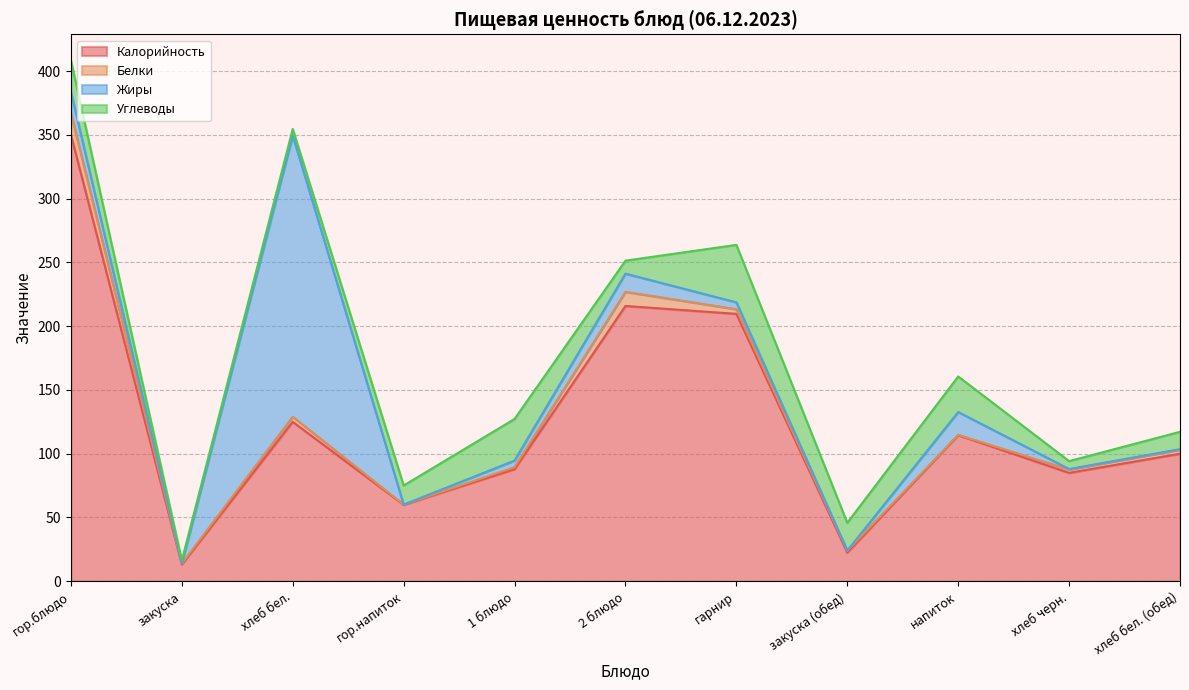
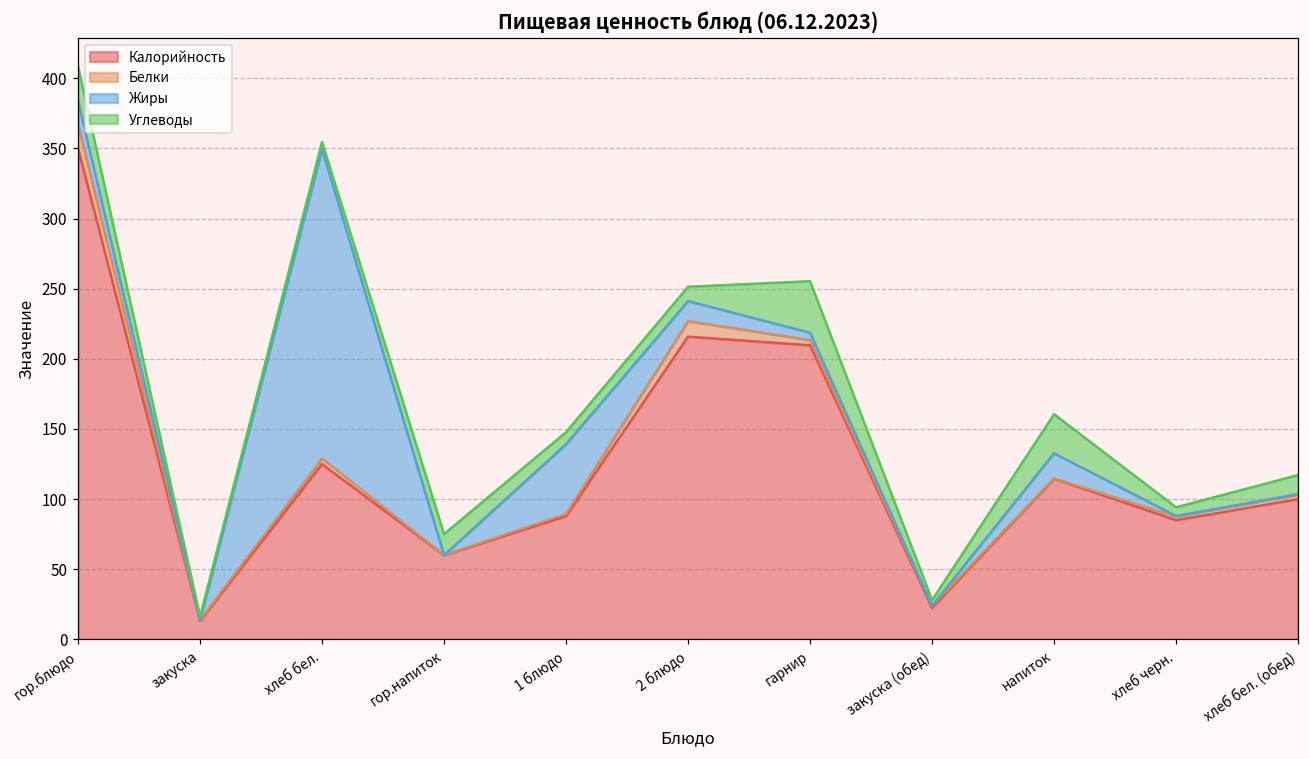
  {
    "Жиры": {
      "гор.блюдо": 17,
      "хлеб бел.": 221,
-     "1 блюдо": 5,
+     "1 блюдо": 50,
      "2 блюдо": 14,
      "гарнир": 5,
      "напиток": 18
    },
    "Углеводы": {
      "гор.блюдо": 25,
      "закуска": 2,
      "хлеб бел.": 5,
      "гор.напиток": 15,
-     "1 блюдо": 33,
+     "1 блюдо": 9,
      "2 блюдо": 10,
-     "гарнир": 45,
-     "закуска (обед)": 22,
+     "гарнир": 37,
+     "закуска (обед)": 4,
      "напиток": 28,
      "хлеб черн.": 6,
      "хлеб бел. (обед)": 14
    }
  }
